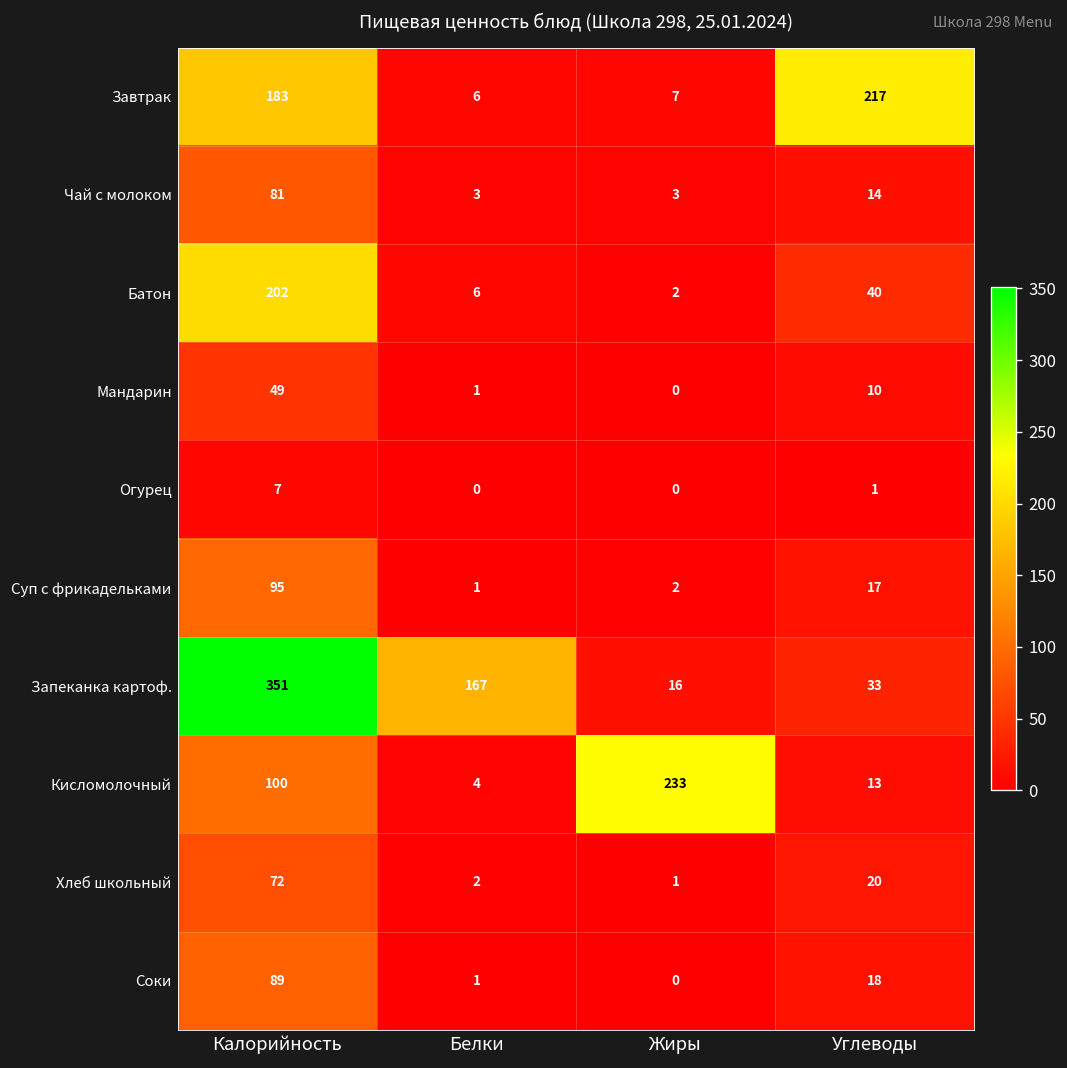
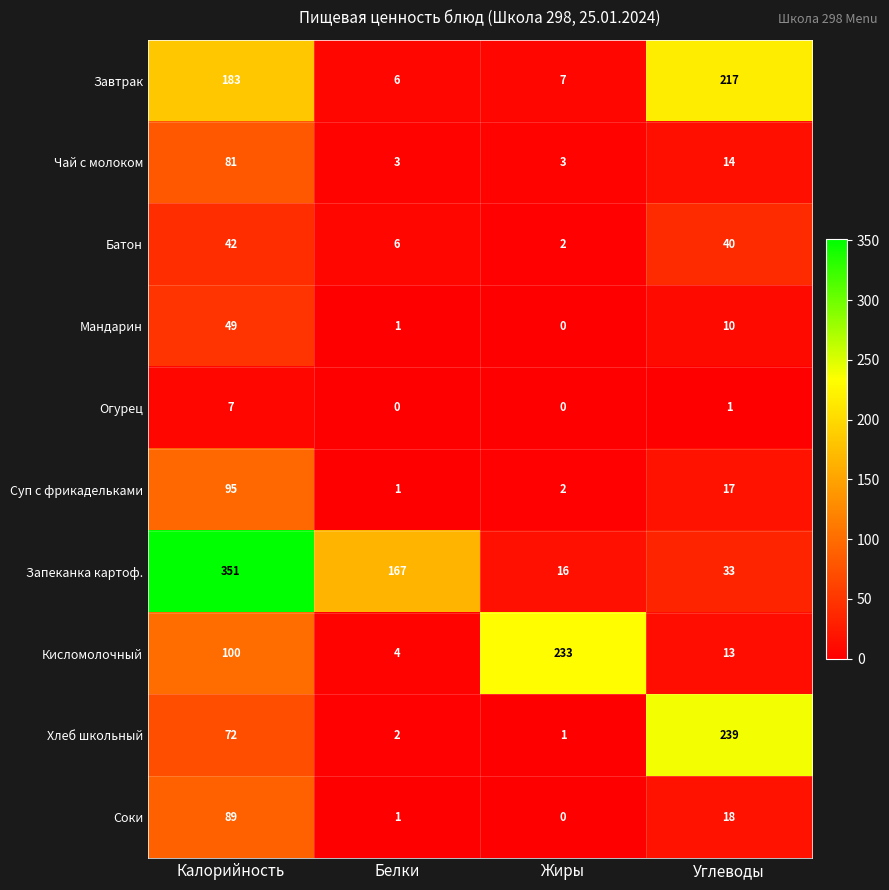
  {
    "Завтрак": {
      "Калорийность": 183,
      "Белки": 6,
      "Жиры": 7,
      "Углеводы": 217
    },
    "Чай с молоком": {
      "Калорийность": 81,
      "Белки": 3,
      "Жиры": 3,
      "Углеводы": 14
    },
    "Батон": {
-     "Калорийность": 202,
+     "Калорийность": 42,
      "Белки": 6,
      "Жиры": 2,
      "Углеводы": 40
    },
    "Мандарин": {
      "Калорийность": 49,
      "Белки": 1,
      "Жиры": 0,
      "Углеводы": 10
    },
    "Огурец": {
      "Калорийность": 7,
      "Белки": 0,
      "Жиры": 0,
      "Углеводы": 1
    },
    "Суп с фрикадельками": {
      "Калорийность": 95,
      "Белки": 1,
      "Жиры": 2,
      "Углеводы": 17
    },
    "Запеканка картоф.": {
      "Калорийность": 351,
      "Белки": 167,
      "Жиры": 16,
      "Углеводы": 33
    },
    "Кисломолочный": {
      "Калорийность": 100,
      "Белки": 4,
      "Жиры": 233,
      "Углеводы": 13
    },
    "Хлеб школьный": {
      "Калорийность": 72,
      "Белки": 2,
      "Жиры": 1,
-     "Углеводы": 20
+     "Углеводы": 239
    },
    "Соки": {
      "Калорийность": 89,
      "Белки": 1,
      "Жиры": 0,
      "Углеводы": 18
    }
  }
